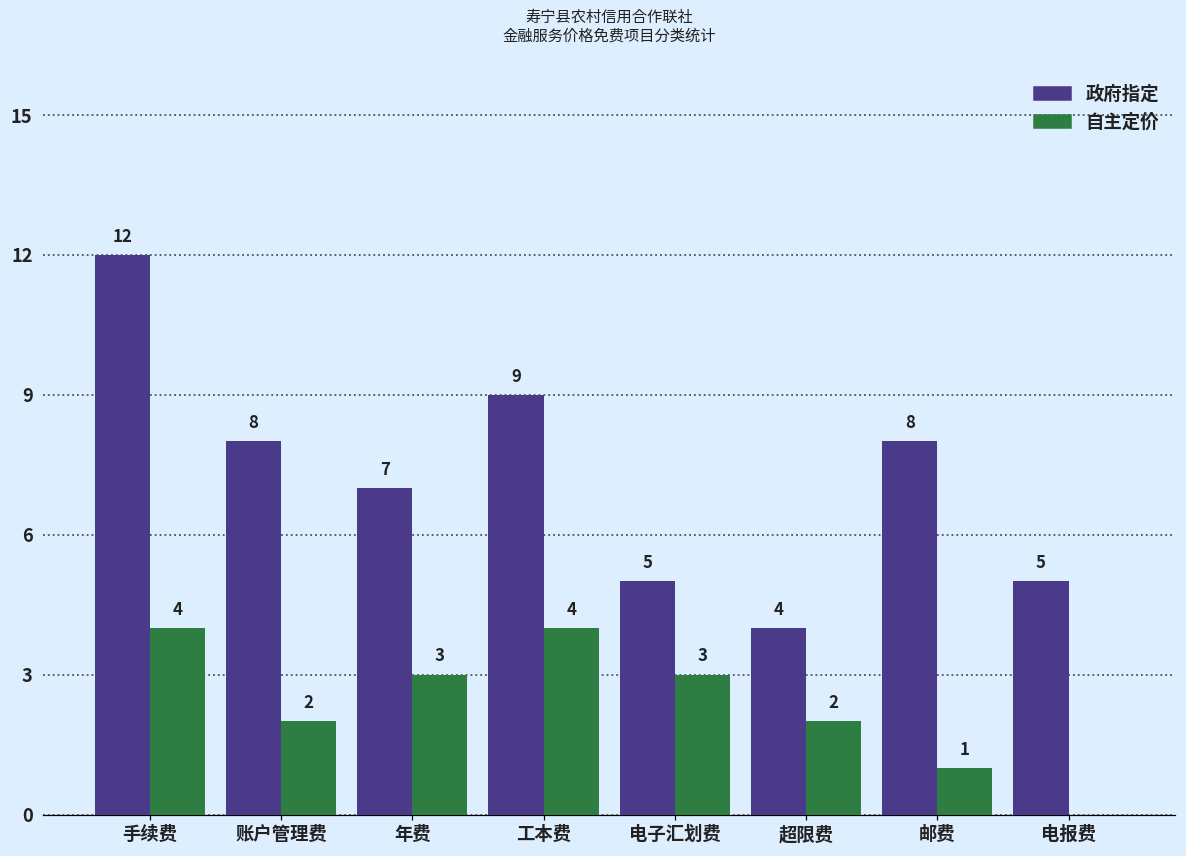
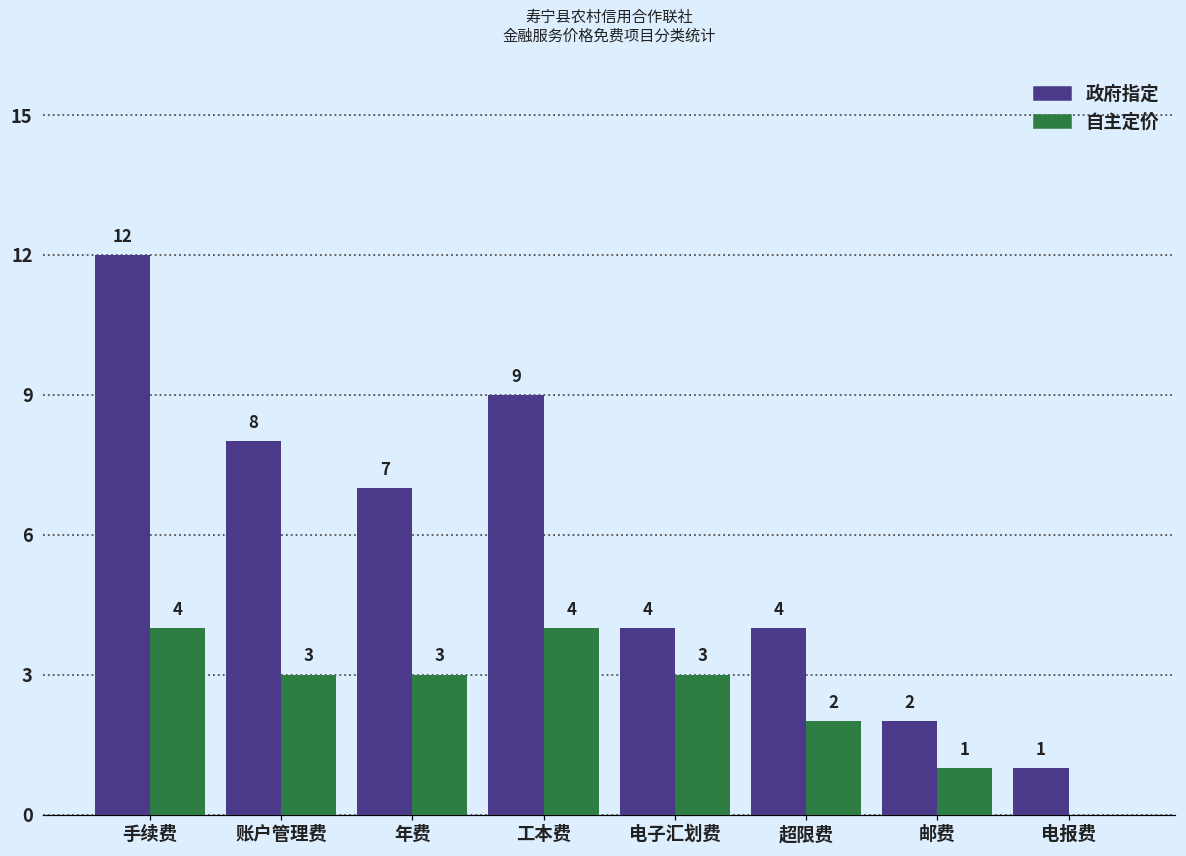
  {
    "政府指定": {
      "手续费": 12,
      "账户管理费": 8,
      "年费": 7,
      "工本费": 9,
-     "电子汇划费": 5,
+     "电子汇划费": 4,
      "超限费": 4,
-     "邮费": 8,
-     "电报费": 5
+     "邮费": 2,
+     "电报费": 1
    },
    "自主定价": {
      "手续费": 4,
-     "账户管理费": 2,
+     "账户管理费": 3,
      "年费": 3,
      "工本费": 4,
      "电子汇划费": 3,
      "超限费": 2,
      "邮费": 1
    }
  }
